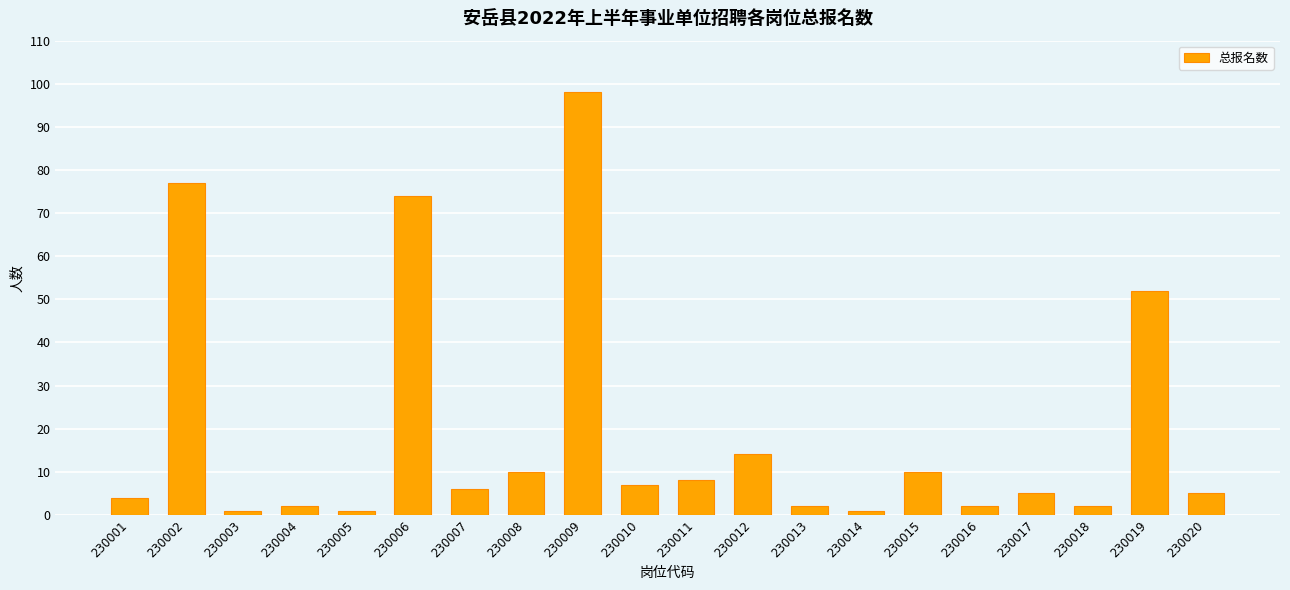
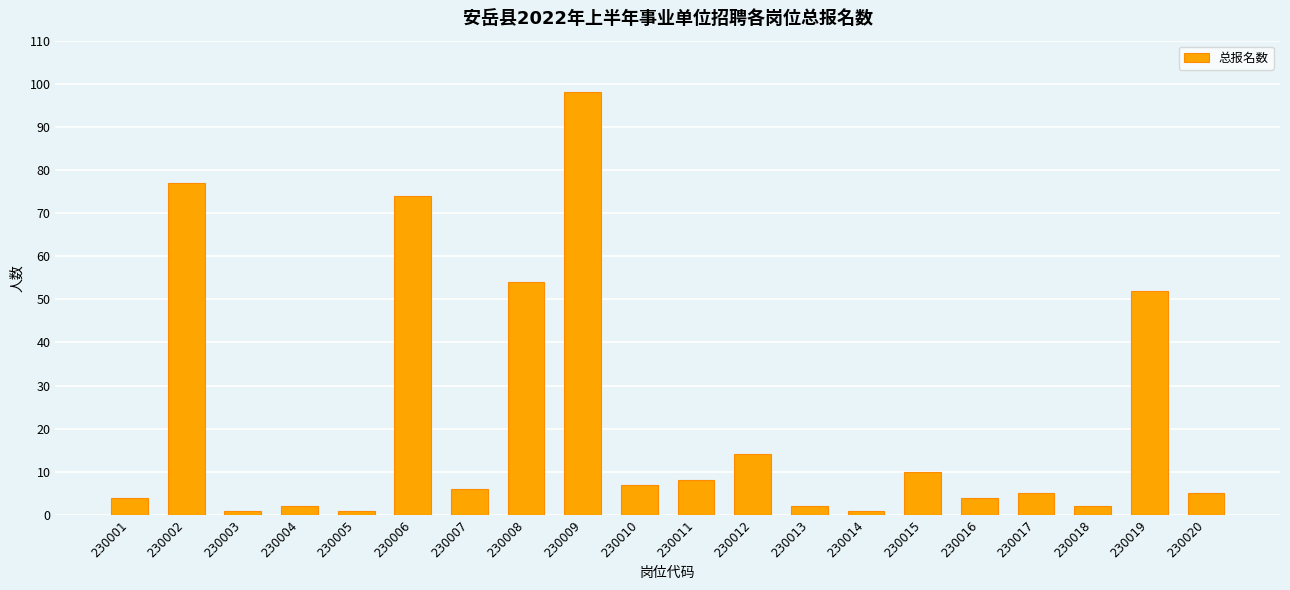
  {
    "230001": 4,
    "230002": 77,
    "230003": 1,
    "230004": 2,
    "230005": 1,
    "230006": 74,
    "230007": 6,
-   "230008": 10,
+   "230008": 54,
    "230009": 98,
    "230010": 7,
    "230011": 8,
    "230012": 14,
    "230013": 2,
    "230014": 1,
    "230015": 10,
-   "230016": 2,
+   "230016": 4,
    "230017": 5,
    "230018": 2,
    "230019": 52,
    "230020": 5
  }
